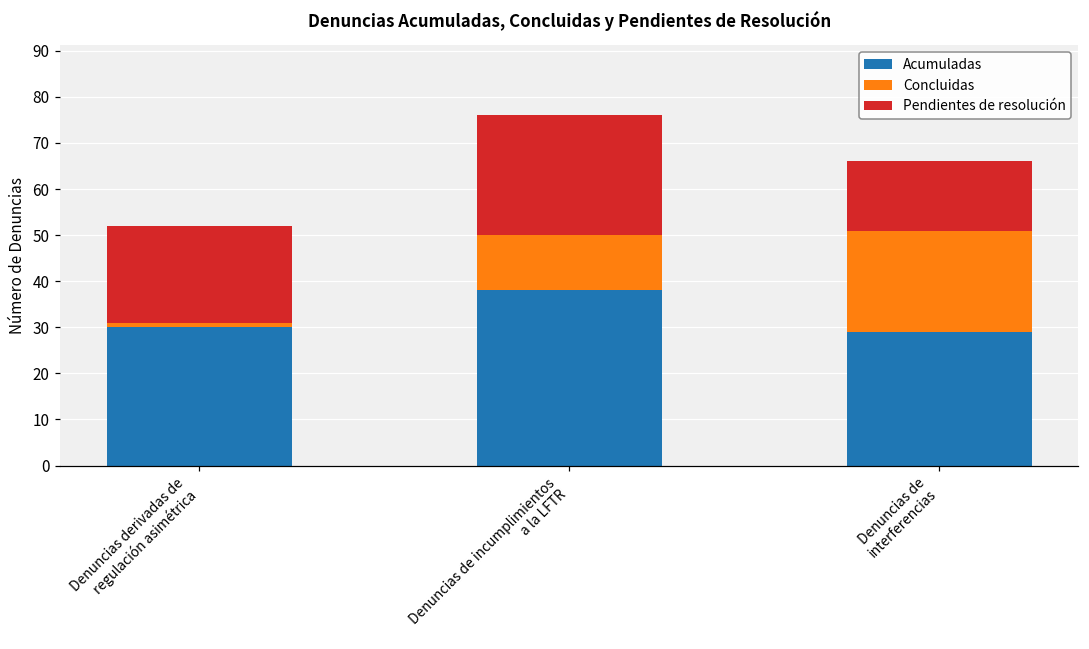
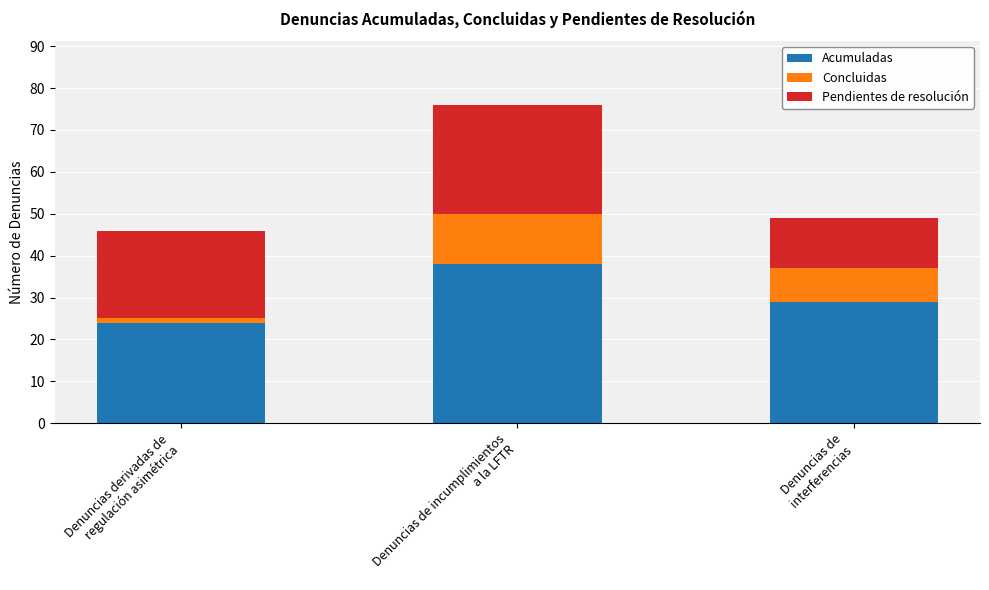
  {
    "Acumuladas": {
-     "Denuncias derivadas de regulación asimétrica": 30,
+     "Denuncias derivadas de regulación asimétrica": 24,
      "Denuncias de incumplimientos a la LFTR": 38,
      "Denuncias de interferencias": 29
    },
    "Concluidas": {
      "Denuncias derivadas de regulación asimétrica": 1,
      "Denuncias de incumplimientos a la LFTR": 12,
-     "Denuncias de interferencias": 22
+     "Denuncias de interferencias": 8
    },
    "Pendientes de resolución": {
      "Denuncias derivadas de regulación asimétrica": 21,
      "Denuncias de incumplimientos a la LFTR": 26,
-     "Denuncias de interferencias": 15
+     "Denuncias de interferencias": 12
    }
  }
